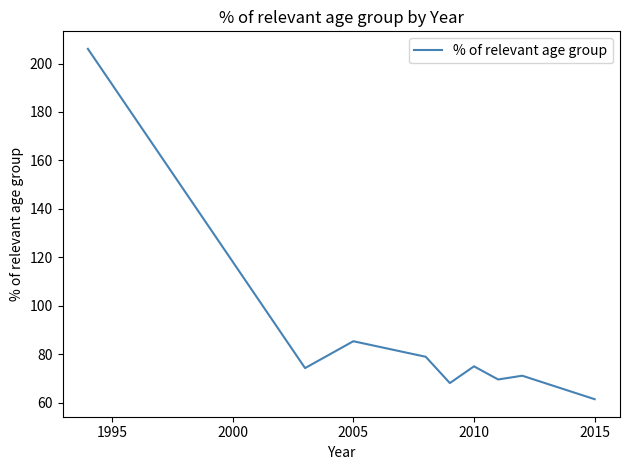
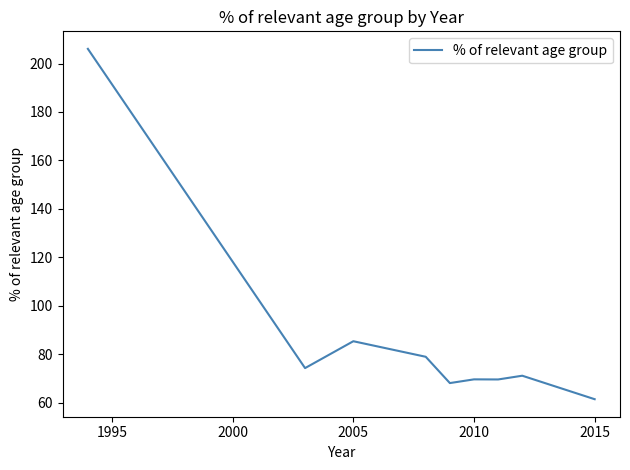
  {
    "2005": 85,
-   "2010": 75,
+   "2010": 70,
    "2015": 61
  }
